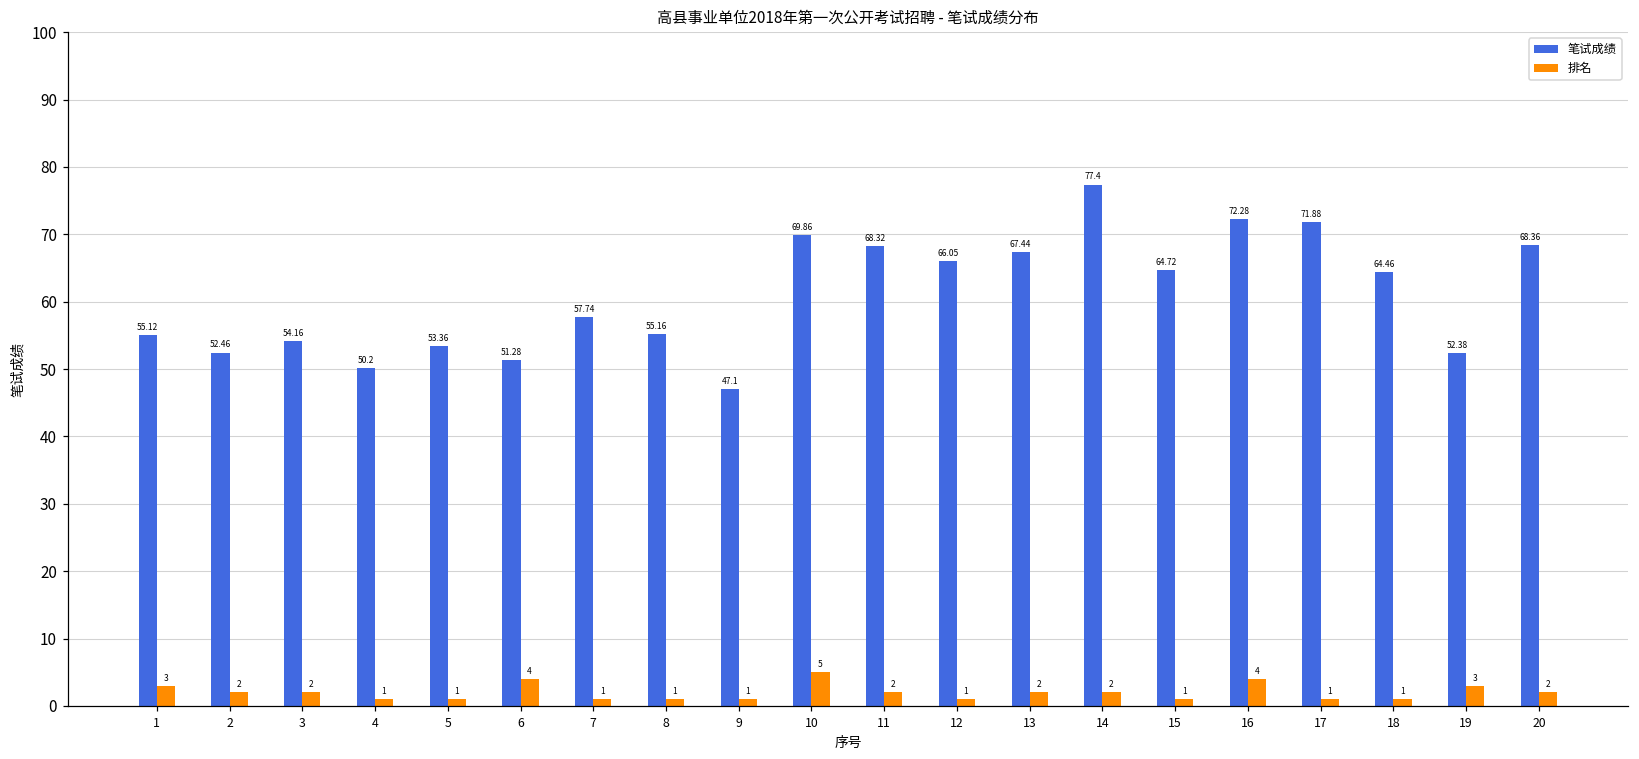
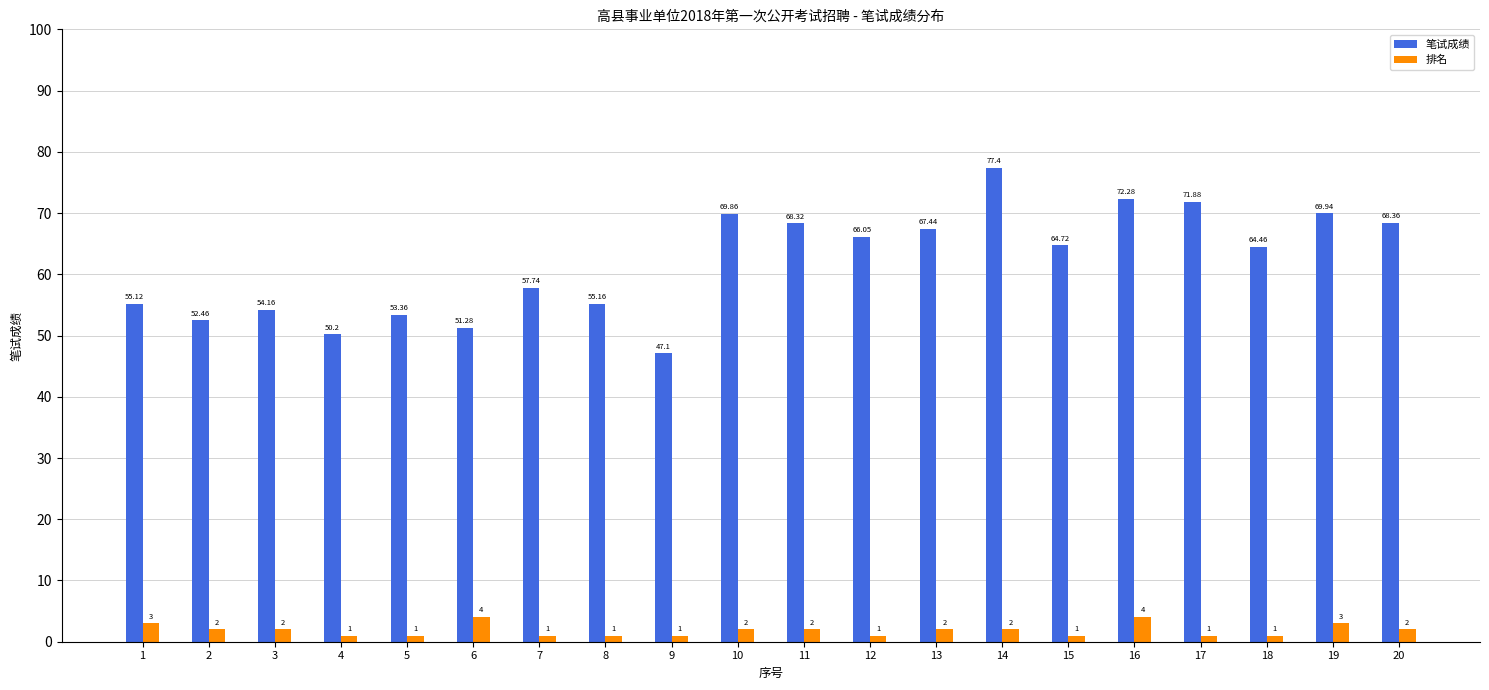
  {
    "笔试成绩": {
      "1": 55.12,
      "2": 52.46,
      "3": 54.16,
      "4": 50.2,
      "5": 53.36,
      "6": 51.28,
      "7": 57.74,
      "8": 55.16,
      "9": 47.1,
      "10": 69.86,
      "11": 68.32,
      "12": 66.05,
      "13": 67.44,
      "14": 77.4,
      "15": 64.72,
      "16": 72.28,
      "17": 71.88,
      "18": 64.46,
-     "19": 52.38,
+     "19": 69.94,
      "20": 68.36
    },
    "排名": {
      "1": 3,
      "2": 2,
      "3": 2,
      "4": 1,
      "5": 1,
      "6": 4,
      "7": 1,
      "8": 1,
      "9": 1,
-     "10": 5,
+     "10": 2,
      "11": 2,
      "12": 1,
      "13": 2,
      "14": 2,
      "15": 1,
      "16": 4,
      "17": 1,
      "18": 1,
      "19": 3,
      "20": 2
    }
  }
